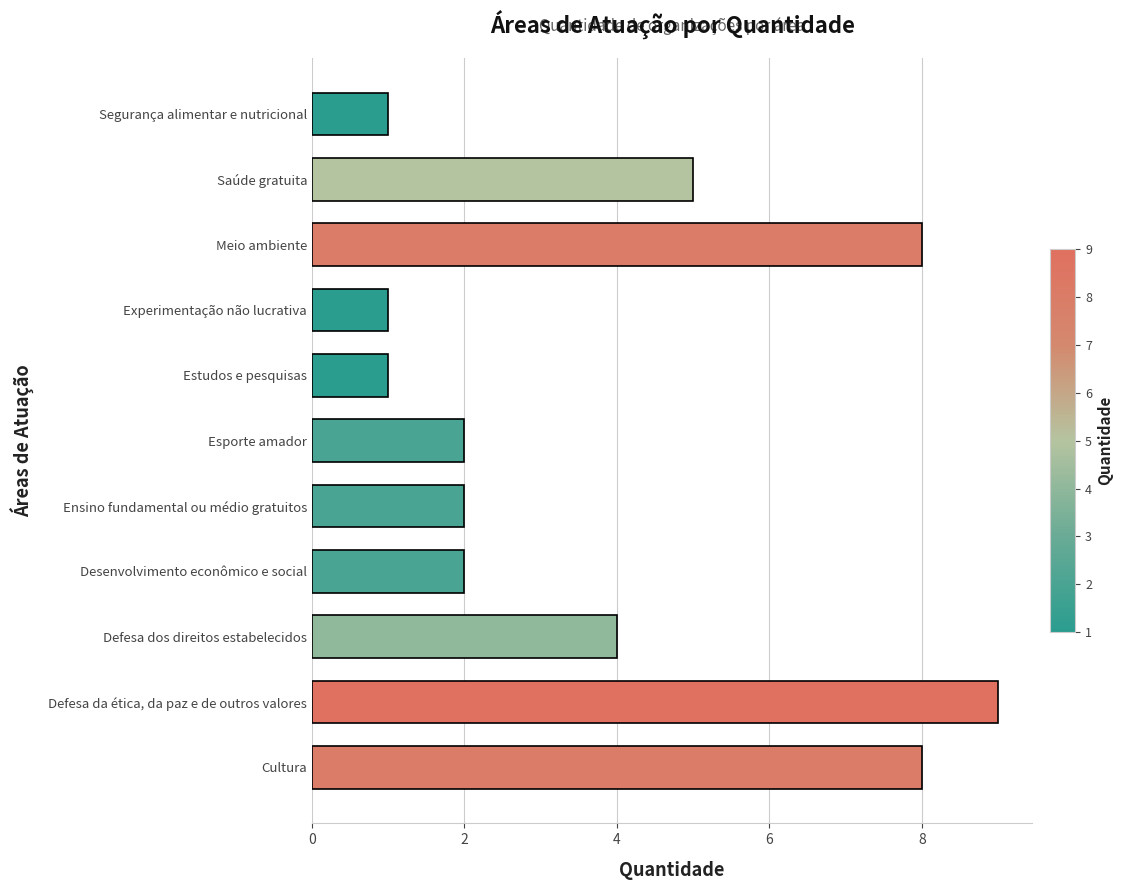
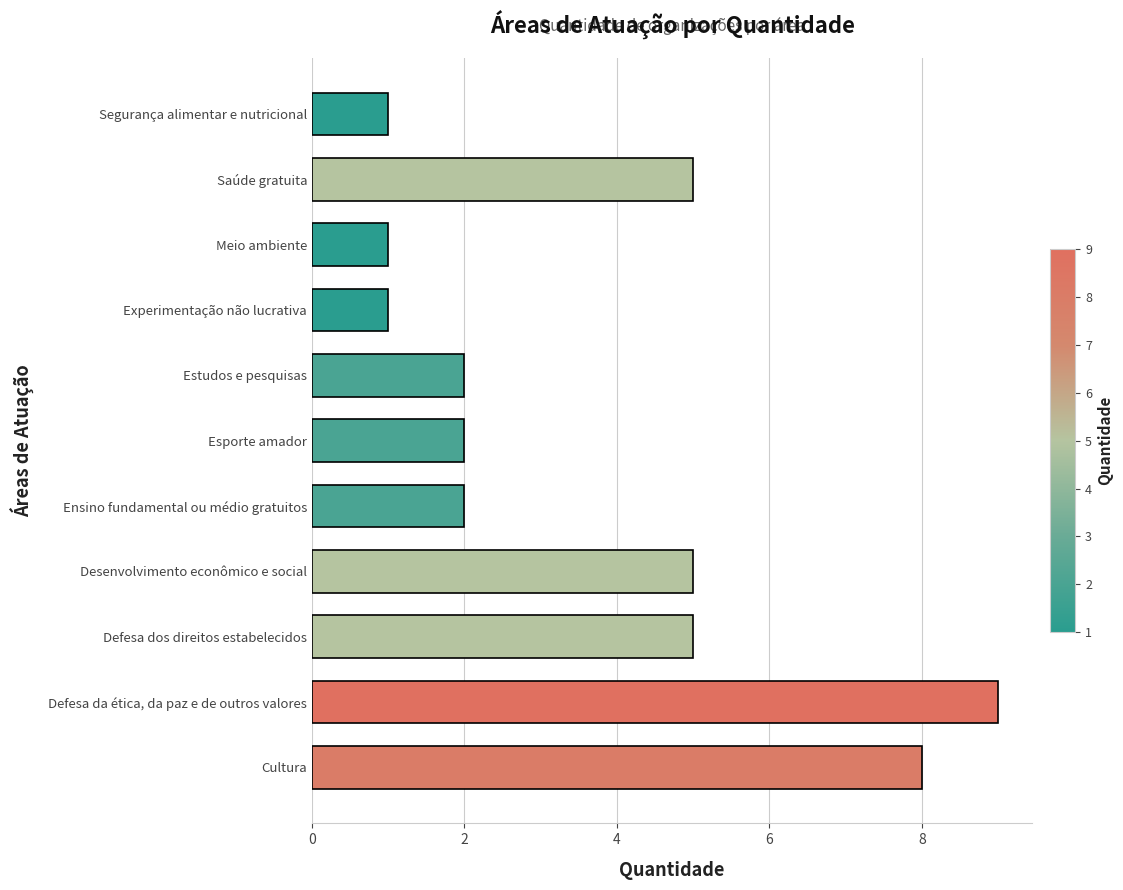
  {
    "Segurança alimentar e nutricional": 1,
    "Saúde gratuita": 5,
-   "Meio ambiente": 8,
+   "Meio ambiente": 1,
    "Experimentação não lucrativa": 1,
-   "Estudos e pesquisas": 1,
+   "Estudos e pesquisas": 2,
    "Esporte amador": 2,
    "Ensino fundamental ou médio gratuitos": 2,
-   "Desenvolvimento econômico e social": 2,
-   "Defesa dos direitos estabelecidos": 4,
+   "Desenvolvimento econômico e social": 5,
+   "Defesa dos direitos estabelecidos": 5,
    "Defesa da ética, da paz e de outros valores": 9,
    "Cultura": 8
  }
